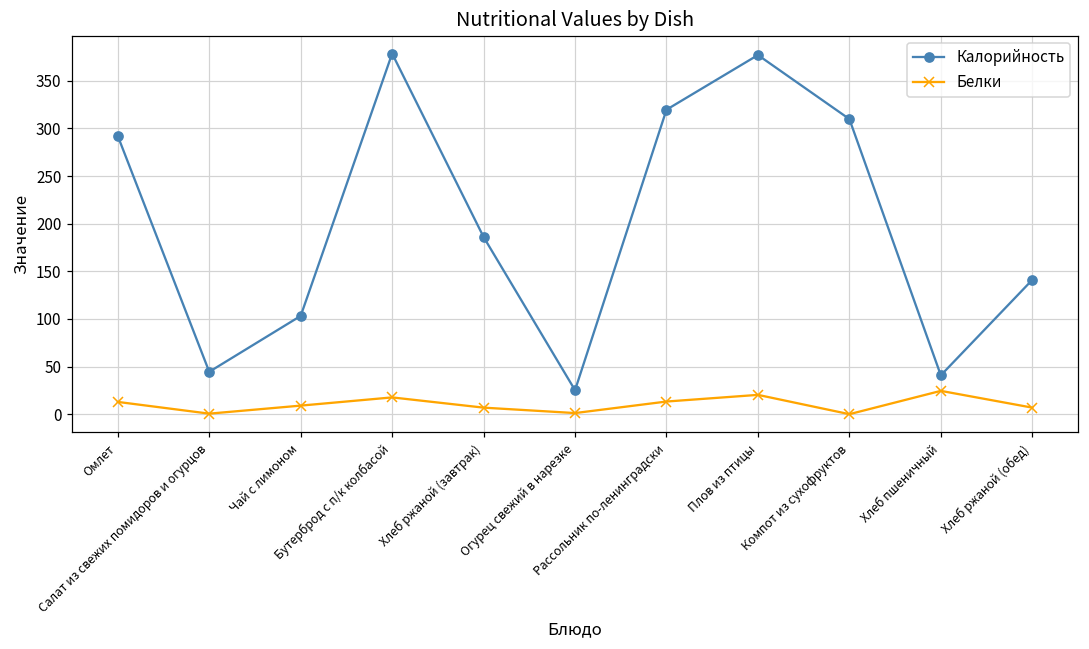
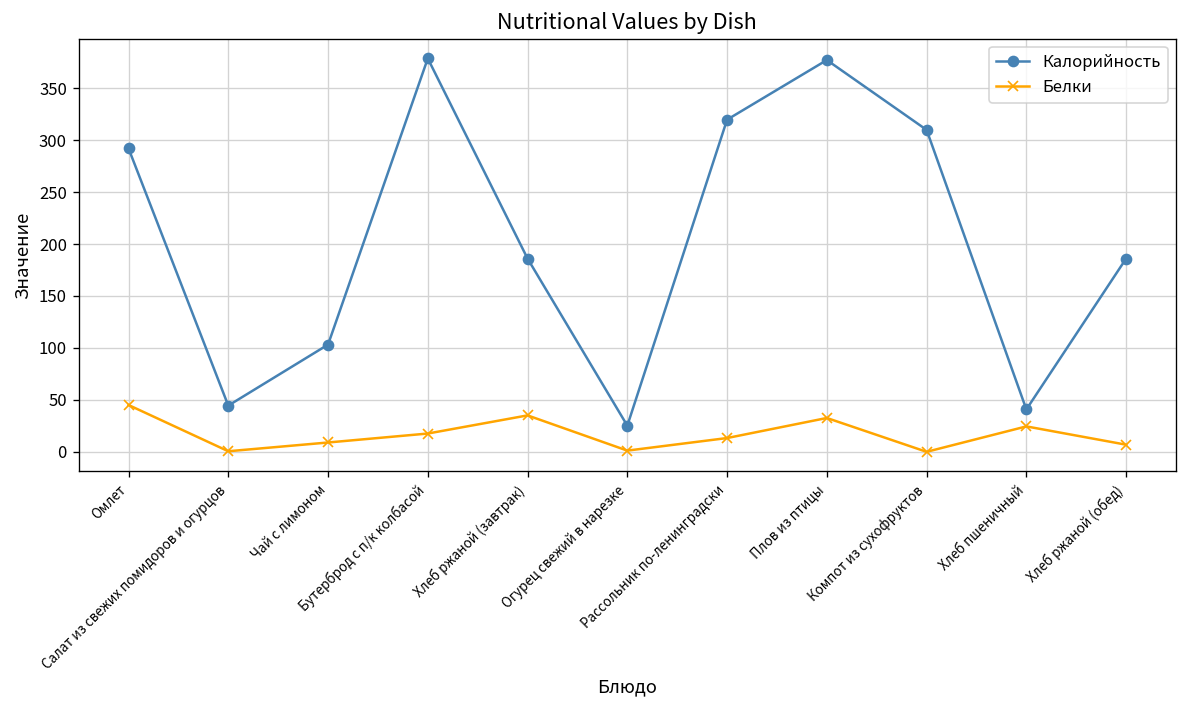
  {
    "Калорийность": {
      "Омлет": 290,
      "Салат из свежих помидоров и огурцов": 40,
      "Чай с лимоном": 100,
      "Бутерброд с п/к колбасой": 380,
      "Хлеб ржаной (завтрак)": 190,
      "Огурец свежий в нарезке": 30,
      "Рассольник по-ленинградски": 320,
      "Плов из птицы": 380,
      "Компот из сухофруктов": 310,
      "Хлеб пшеничный": 40,
-     "Хлеб ржаной (обед)": 140
+     "Хлеб ржаной (обед)": 190
    },
    "Белки": {
-     "Омлет": 10,
+     "Омлет": 50,
      "Салат из свежих помидоров и огурцов": 0,
      "Чай с лимоном": 10,
      "Бутерброд с п/к колбасой": 20,
-     "Хлеб ржаной (завтрак)": 10,
+     "Хлеб ржаной (завтрак)": 40,
      "Огурец свежий в нарезке": 0,
      "Рассольник по-ленинградски": 10,
-     "Плов из птицы": 20,
+     "Плов из птицы": 30,
      "Компот из сухофруктов": 0,
      "Хлеб пшеничный": 20,
      "Хлеб ржаной (обед)": 10
    }
  }
